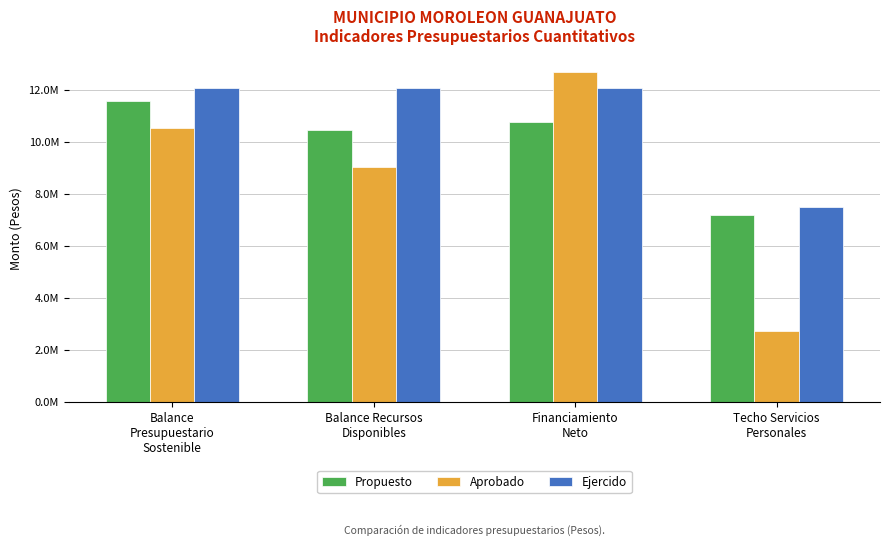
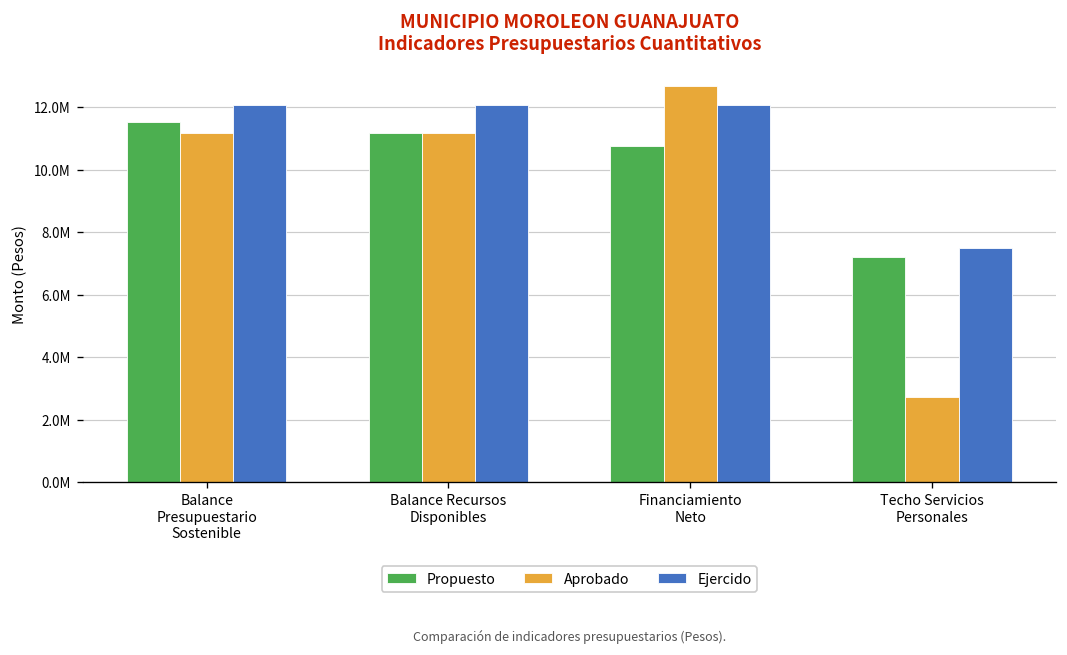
  {
    "Propuesto": {
      "Balance Presupuestario Sostenible": 11500000,
-     "Balance Recursos Disponibles": 10500000,
+     "Balance Recursos Disponibles": 11200000,
      "Financiamiento Neto": 10800000,
      "Techo Servicios Personales": 7200000
    },
    "Aprobado": {
-     "Balance Presupuestario Sostenible": 10500000,
-     "Balance Recursos Disponibles": 9000000,
+     "Balance Presupuestario Sostenible": 11200000,
+     "Balance Recursos Disponibles": 11200000,
      "Financiamiento Neto": 12700000,
      "Techo Servicios Personales": 2700000
    },
    "Ejercido": {
      "Balance Presupuestario Sostenible": 12100000,
      "Balance Recursos Disponibles": 12100000,
      "Financiamiento Neto": 12100000,
      "Techo Servicios Personales": 7500000
    }
  }
